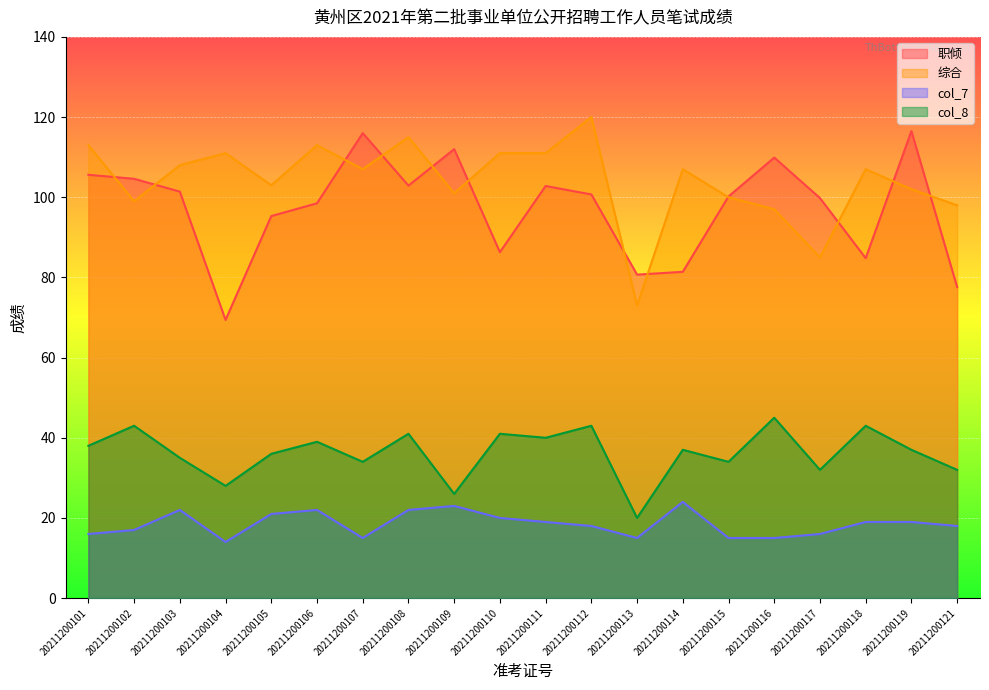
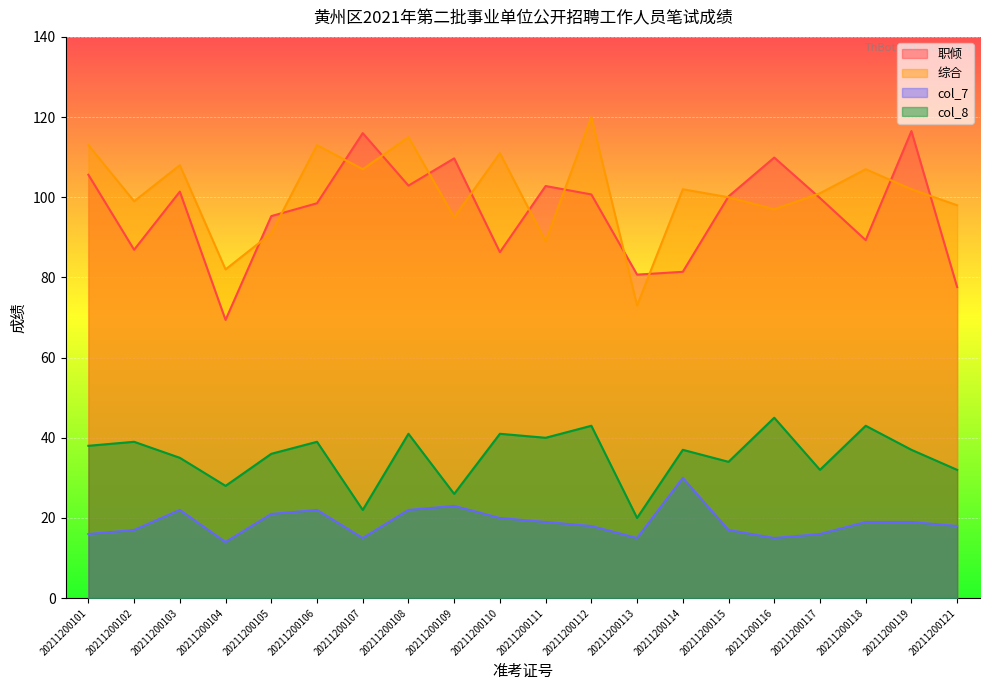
  {
    "职倾": {
      "20211200101": 106,
-     "20211200102": 105,
+     "20211200102": 87,
      "20211200103": 101,
      "20211200104": 69,
      "20211200105": 95,
      "20211200106": 99,
      "20211200107": 116,
      "20211200108": 103,
-     "20211200109": 112,
+     "20211200109": 110,
      "20211200110": 86,
      "20211200111": 103,
      "20211200112": 101,
      "20211200113": 81,
      "20211200114": 81,
      "20211200116": 110,
      "20211200117": 100,
-     "20211200118": 85,
+     "20211200118": 89,
      "20211200119": 117,
      "20211200121": 78
    },
    "综合": {
      "20211200101": 113,
      "20211200102": 99,
      "20211200103": 108,
-     "20211200104": 111,
-     "20211200105": 103,
+     "20211200104": 82,
+     "20211200105": 91,
      "20211200106": 113,
      "20211200107": 107,
      "20211200108": 115,
-     "20211200109": 101,
+     "20211200109": 95,
      "20211200110": 111,
-     "20211200111": 111,
+     "20211200111": 89,
      "20211200112": 120,
      "20211200113": 73,
-     "20211200114": 107,
+     "20211200114": 102,
      "20211200116": 97,
-     "20211200117": 85,
+     "20211200117": 101,
      "20211200118": 107,
      "20211200119": 102,
      "20211200121": 98
    },
    "col_7": {
      "20211200101": 16,
      "20211200102": 17,
      "20211200103": 22,
      "20211200104": 14,
      "20211200105": 21,
      "20211200106": 22,
      "20211200107": 15,
      "20211200108": 22,
      "20211200109": 23,
      "20211200110": 20,
      "20211200111": 19,
      "20211200112": 18,
      "20211200113": 15,
-     "20211200114": 24,
-     "20211200115": 15,
+     "20211200114": 30,
+     "20211200115": 17,
      "20211200116": 15,
      "20211200117": 16,
      "20211200118": 19,
      "20211200119": 19,
      "20211200121": 18
    },
    "col_8": {
      "20211200101": 38,
-     "20211200102": 43,
+     "20211200102": 39,
      "20211200103": 35,
      "20211200104": 28,
      "20211200105": 36,
      "20211200106": 39,
-     "20211200107": 34,
+     "20211200107": 22,
      "20211200108": 41,
      "20211200109": 26,
      "20211200110": 41,
      "20211200111": 40,
      "20211200112": 43,
      "20211200113": 20,
      "20211200114": 37,
      "20211200115": 34,
      "20211200116": 45,
      "20211200117": 32,
      "20211200118": 43,
      "20211200119": 37,
      "20211200121": 32
    }
  }
